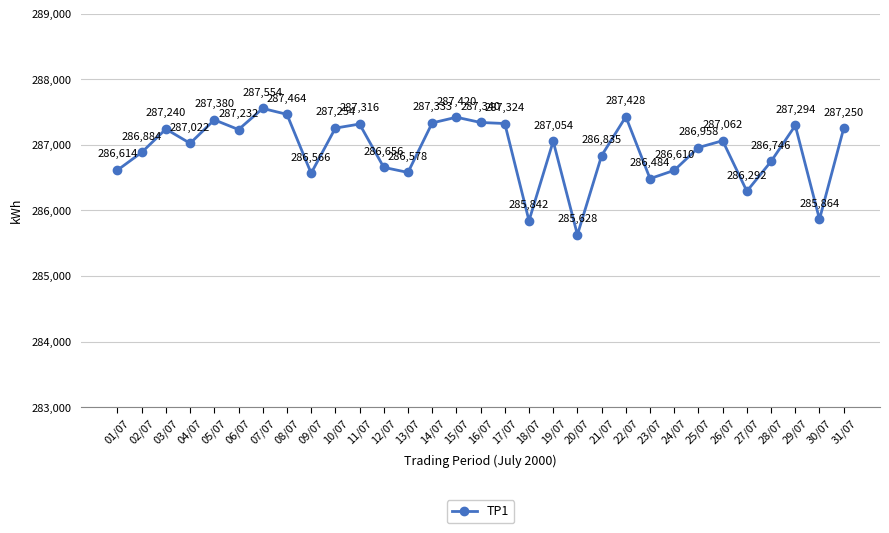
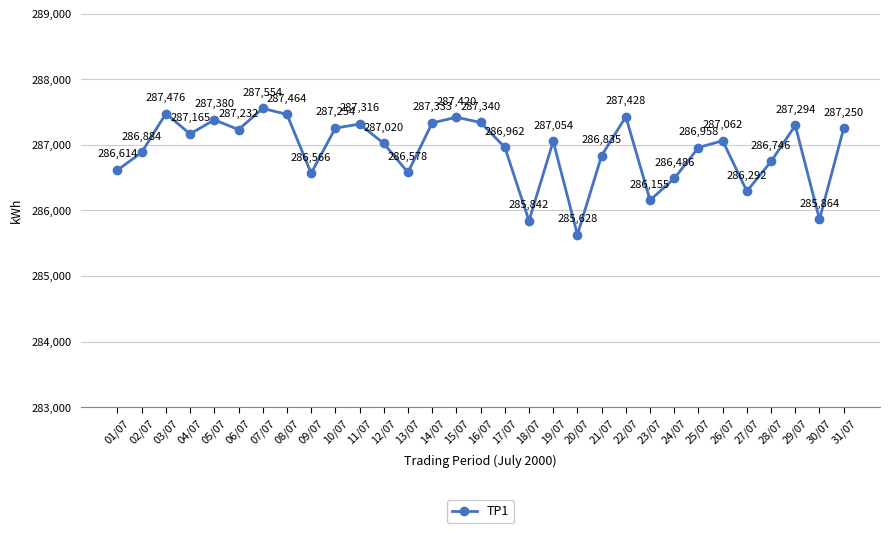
  {
    "01/07": "286,614",
    "02/07": "286,884",
-   "03/07": "287,240",
-   "04/07": "287,022",
+   "03/07": "287,476",
+   "04/07": "287,165",
    "05/07": "287,380",
    "06/07": "287,232",
    "09/07": "286,566",
-   "12/07": "286,656",
+   "12/07": "287,020",
    "13/07": "286,578",
-   "17/07": "287,324",
+   "17/07": "286,962",
    "18/07": "285,842",
    "19/07": "287,054",
    "20/07": "285,628",
    "21/07": "286,835",
    "22/07": "287,428",
-   "23/07": "286,484",
-   "24/07": "286,610",
+   "23/07": "286,155",
+   "24/07": "286,486",
    "25/07": "286,958",
    "26/07": "287,062",
    "27/07": "286,292",
    "28/07": "286,746",
    "29/07": "287,294",
    "30/07": "285,864",
    "31/07": "287,250"
  }
